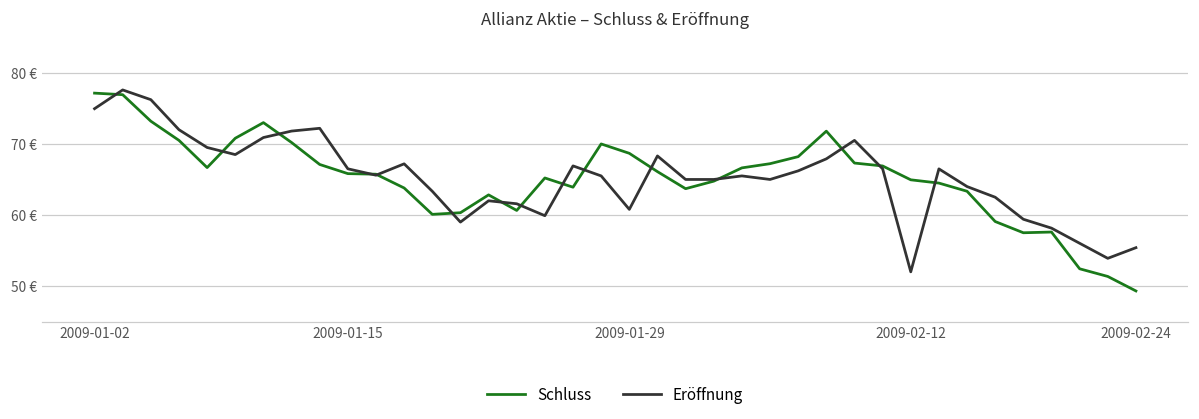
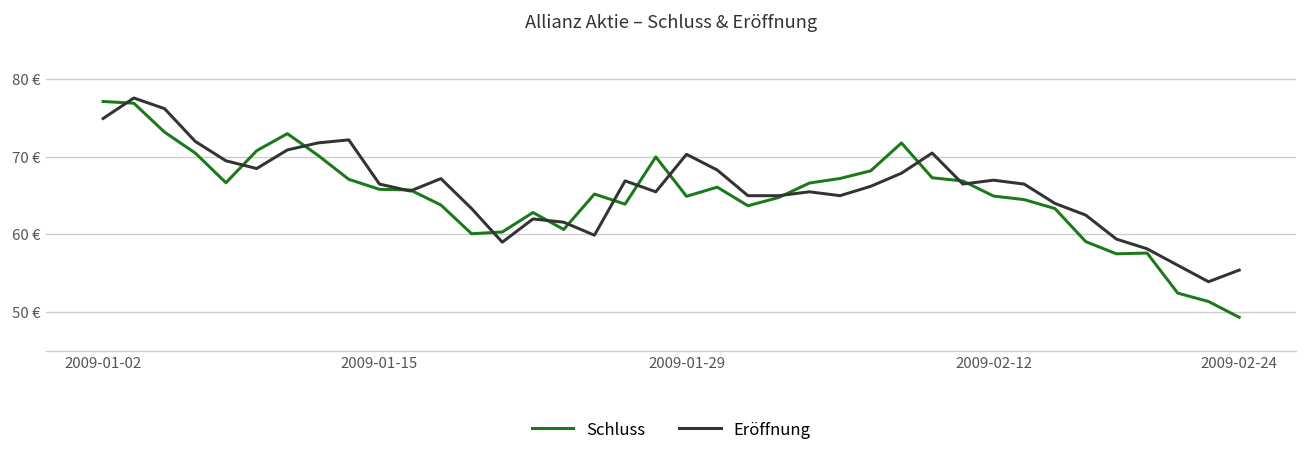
  {
    "Schluss": {
      "2009-01-02": "77 €",
      "2009-01-15": "66 €",
-     "2009-01-29": "69 €",
+     "2009-01-29": "65 €",
      "2009-02-12": "65 €",
      "2009-02-24": "49 €"
    },
    "Eröffnung": {
      "2009-01-02": "75 €",
      "2009-01-15": "67 €",
-     "2009-01-29": "61 €",
-     "2009-02-12": "52 €",
+     "2009-01-29": "70 €",
+     "2009-02-12": "67 €",
      "2009-02-24": "55 €"
    }
  }
